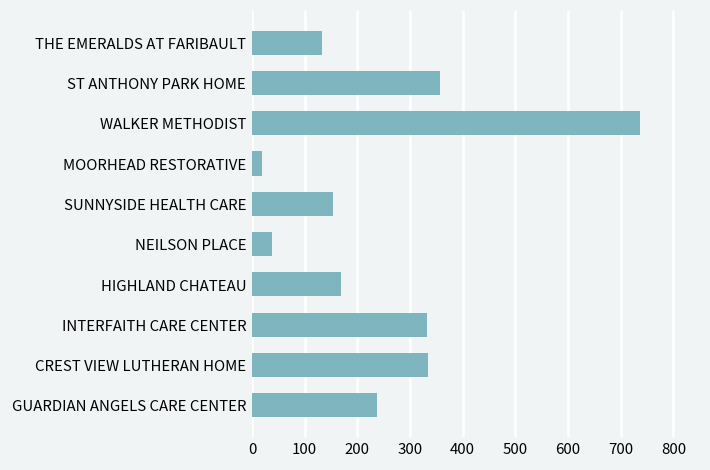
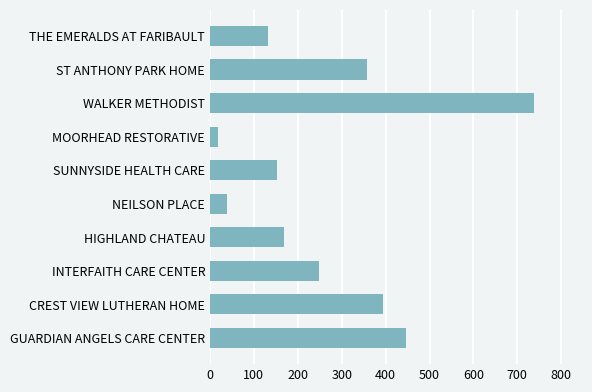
  {
    "THE EMERALDS AT FARIBAULT": 130,
    "ST ANTHONY PARK HOME": 360,
    "WALKER METHODIST": 740,
    "MOORHEAD RESTORATIVE": 20,
    "SUNNYSIDE HEALTH CARE": 150,
    "NEILSON PLACE": 40,
    "HIGHLAND CHATEAU": 170,
-   "INTERFAITH CARE CENTER": 330,
-   "CREST VIEW LUTHERAN HOME": 330,
-   "GUARDIAN ANGELS CARE CENTER": 240
+   "INTERFAITH CARE CENTER": 250,
+   "CREST VIEW LUTHERAN HOME": 400,
+   "GUARDIAN ANGELS CARE CENTER": 450
  }
